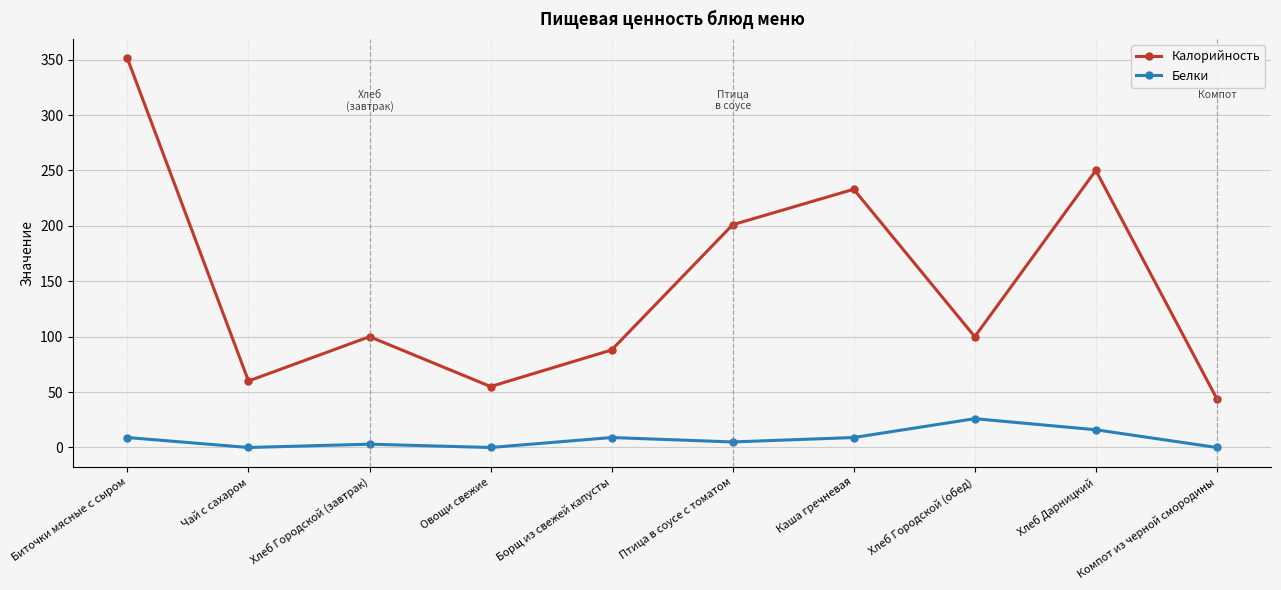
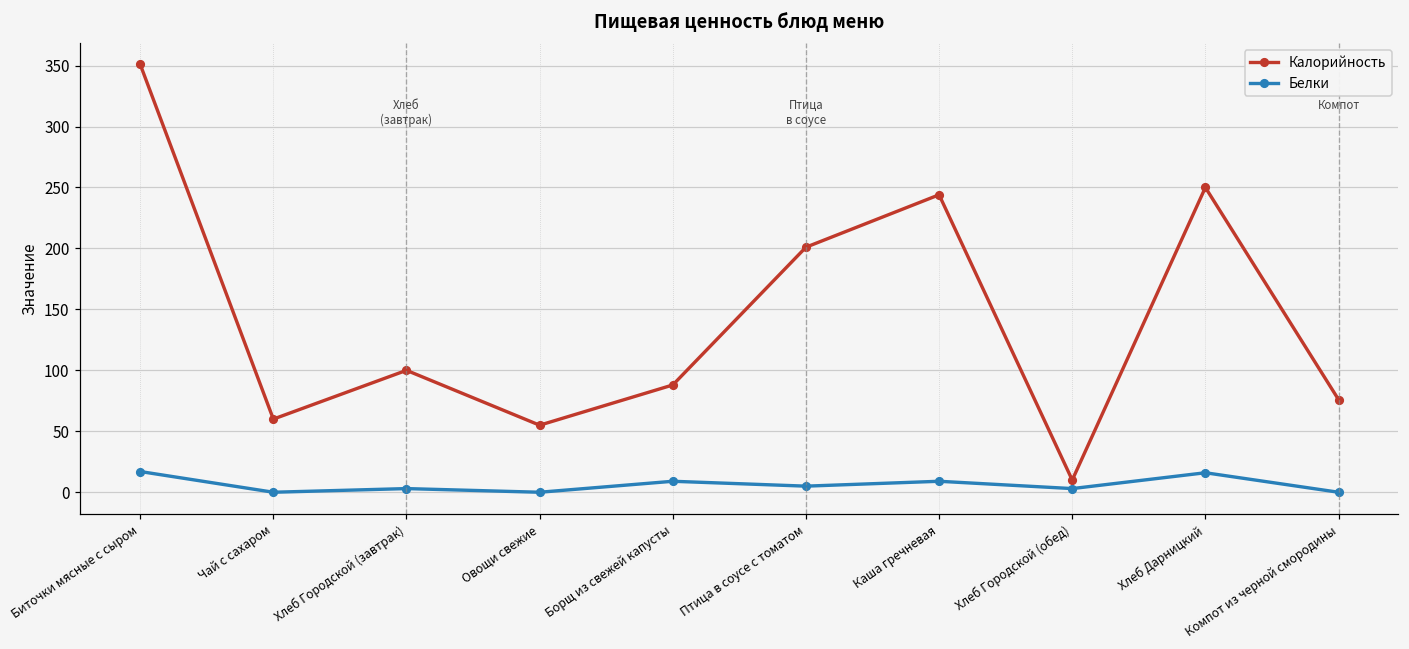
  {
    "Калорийность": {
      "Биточки мясные с сыром": 351,
      "Чай с сахаром": 60,
      "Хлеб Городской (завтрак)": 100,
      "Овощи свежие": 55,
      "Борщ из свежей капусты": 88,
      "Птица в соусе с томатом": 201,
-     "Каша гречневая": 233,
-     "Хлеб Городской (обед)": 100,
+     "Каша гречневая": 244,
+     "Хлеб Городской (обед)": 10,
      "Хлеб Дарницкий": 250,
-     "Компот из черной смородины": 44
+     "Компот из черной смородины": 76
    },
    "Белки": {
-     "Биточки мясные с сыром": 9,
+     "Биточки мясные с сыром": 17,
      "Чай с сахаром": 0,
      "Хлеб Городской (завтрак)": 3,
      "Овощи свежие": 0,
      "Борщ из свежей капусты": 9,
      "Птица в соусе с томатом": 5,
      "Каша гречневая": 9,
-     "Хлеб Городской (обед)": 26,
+     "Хлеб Городской (обед)": 3,
      "Хлеб Дарницкий": 16,
      "Компот из черной смородины": 0
    }
  }
